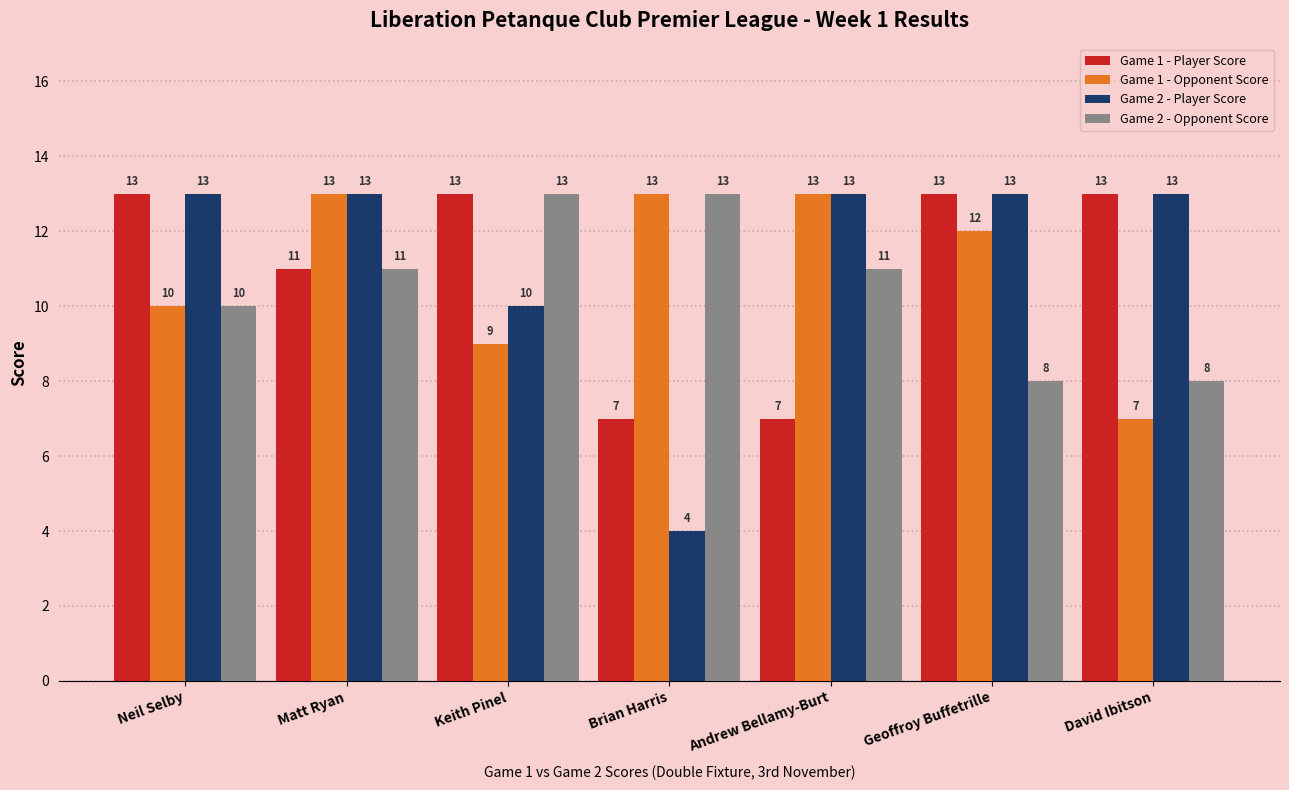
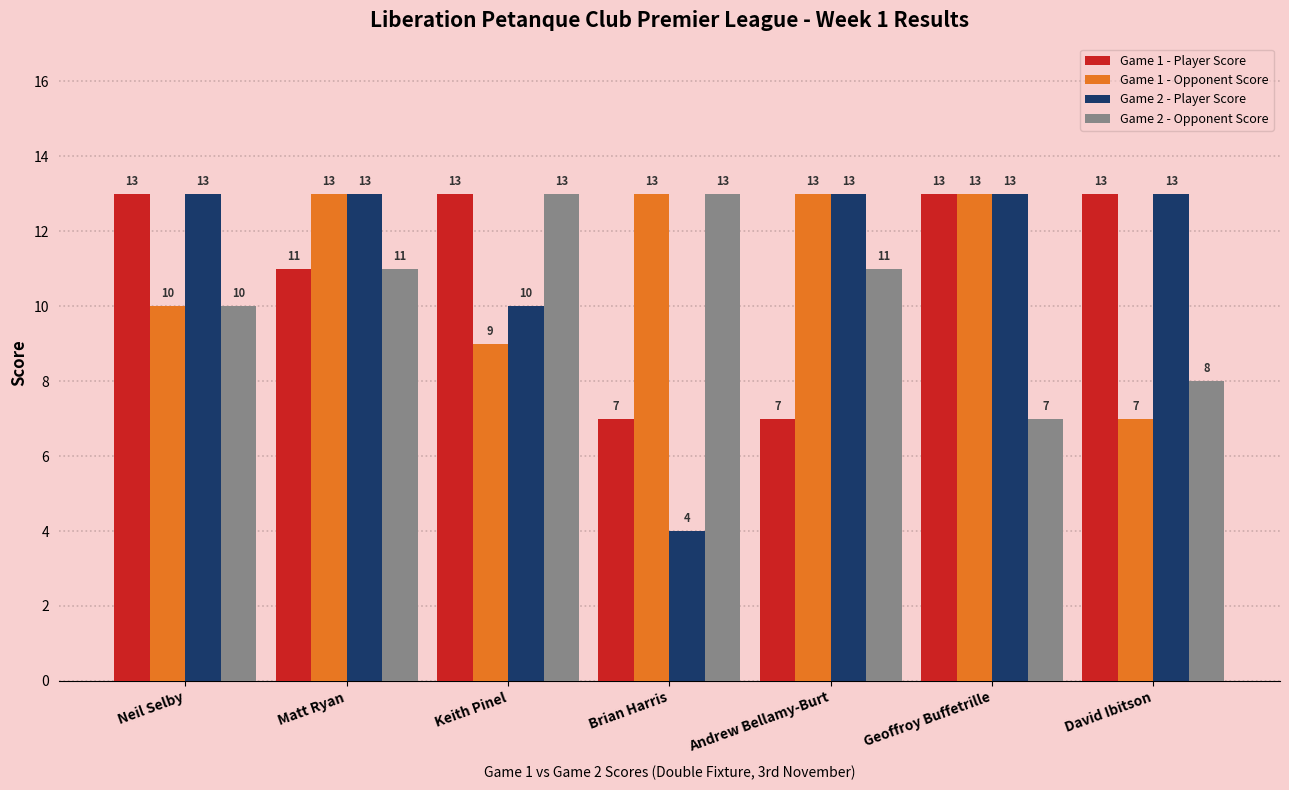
  {
    "Game 1 - Player Score": {
      "Neil Selby": 13,
      "Matt Ryan": 11,
      "Keith Pinel": 13,
      "Brian Harris": 7,
      "Andrew Bellamy-Burt": 7,
      "Geoffroy Buffetrille": 13,
      "David Ibitson": 13
    },
    "Game 1 - Opponent Score": {
      "Neil Selby": 10,
      "Matt Ryan": 13,
      "Keith Pinel": 9,
      "Brian Harris": 13,
      "Andrew Bellamy-Burt": 13,
-     "Geoffroy Buffetrille": 12,
+     "Geoffroy Buffetrille": 13,
      "David Ibitson": 7
    },
    "Game 2 - Player Score": {
      "Neil Selby": 13,
      "Matt Ryan": 13,
      "Keith Pinel": 10,
      "Brian Harris": 4,
      "Andrew Bellamy-Burt": 13,
      "Geoffroy Buffetrille": 13,
      "David Ibitson": 13
    },
    "Game 2 - Opponent Score": {
      "Neil Selby": 10,
      "Matt Ryan": 11,
      "Keith Pinel": 13,
      "Brian Harris": 13,
      "Andrew Bellamy-Burt": 11,
-     "Geoffroy Buffetrille": 8,
+     "Geoffroy Buffetrille": 7,
      "David Ibitson": 8
    }
  }
